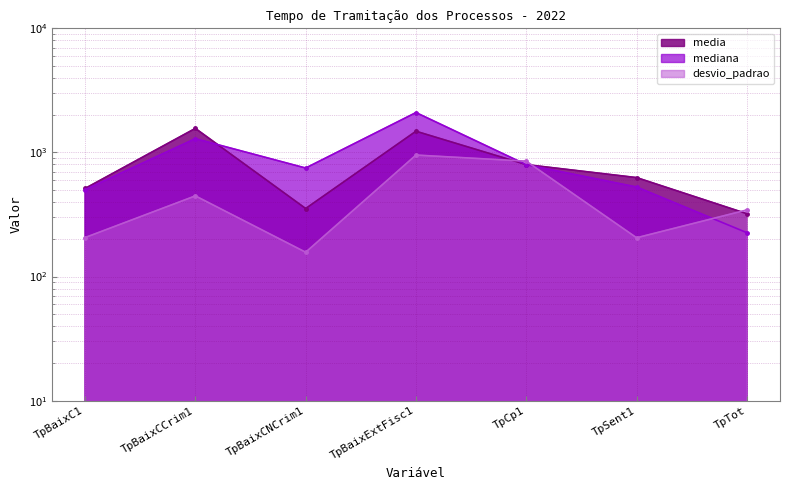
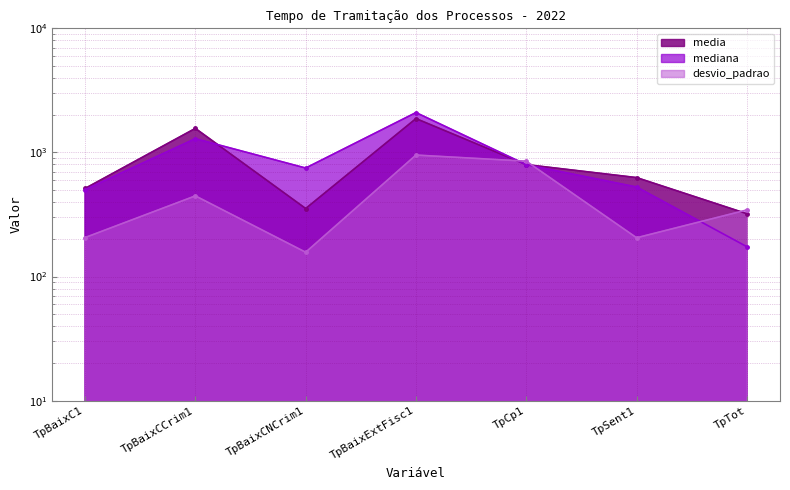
  {
    "media": {
      "TpBaixCCrim1": 1600,
      "TpBaixCNCrim1": 350,
-     "TpBaixExtFisc1": 1500,
+     "TpBaixExtFisc1": 1900,
      "TpSent1": 600,
      "TpTot": 320
    },
    "mediana": {
      "TpBaixCCrim1": 1300,
      "TpBaixCNCrim1": 700,
      "TpBaixExtFisc1": 2100,
      "TpSent1": 530,
-     "TpTot": 230
+     "TpTot": 170
    },
    "desvio_padrao": {
      "TpBaixC1": 210,
      "TpBaixCCrim1": 450,
      "TpBaixCNCrim1": 160,
      "TpBaixExtFisc1": 1000,
      "TpCp1": 900,
      "TpSent1": 210,
      "TpTot": 340
    }
  }
